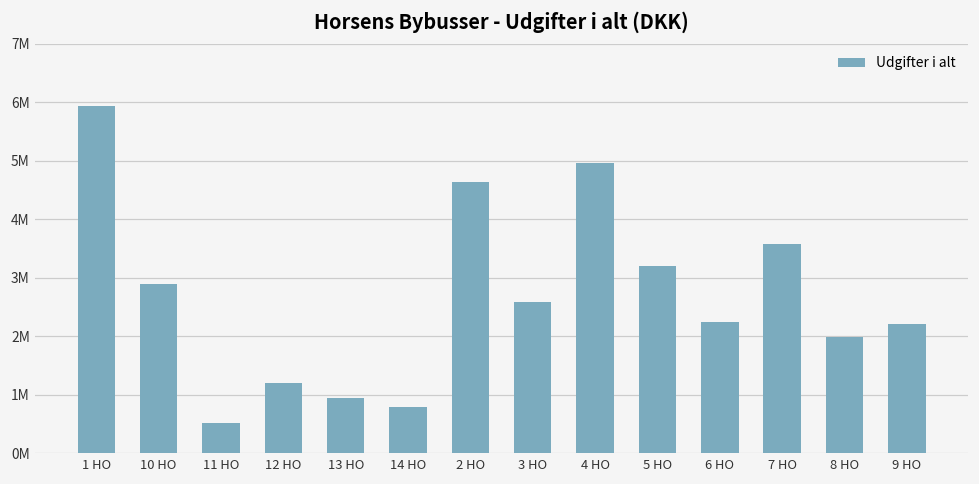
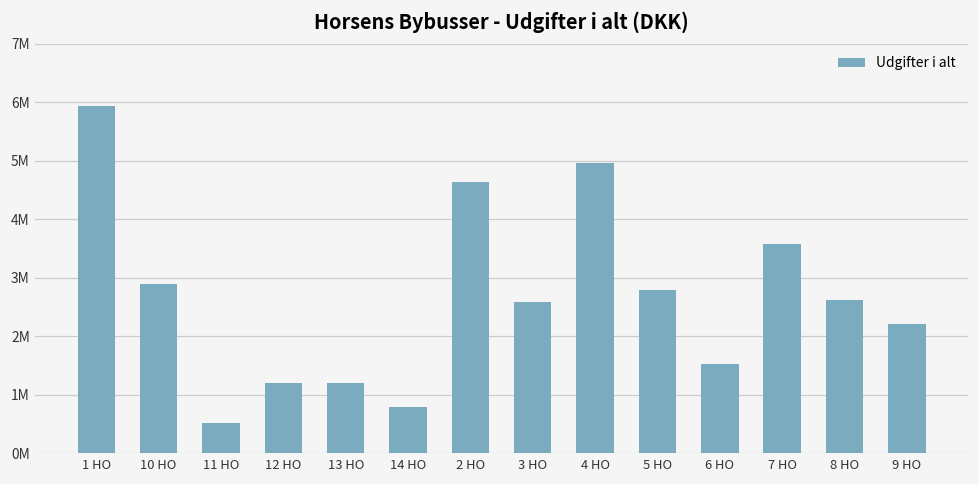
  {
    "1 HO": 5900000,
    "10 HO": 2900000,
    "11 HO": 500000,
    "12 HO": 1200000,
-   "13 HO": 900000,
+   "13 HO": 1200000,
    "14 HO": 800000,
    "2 HO": 4600000,
    "3 HO": 2600000,
    "4 HO": 5000000,
-   "5 HO": 3200000,
-   "6 HO": 2200000,
+   "5 HO": 2800000,
+   "6 HO": 1500000,
    "7 HO": 3600000,
-   "8 HO": 2000000,
+   "8 HO": 2600000,
    "9 HO": 2200000
  }
